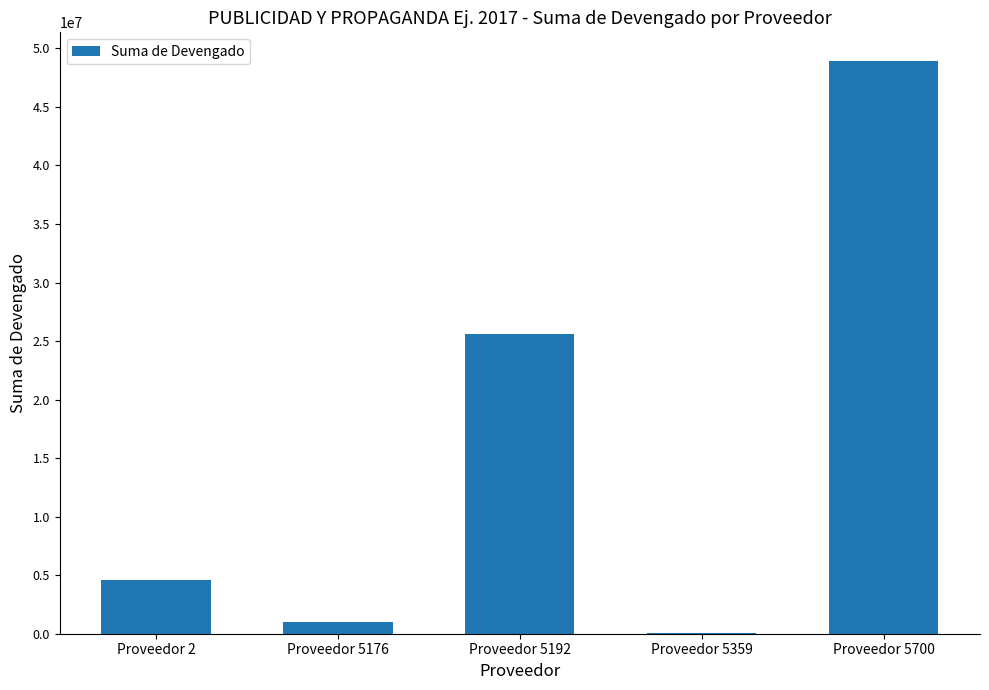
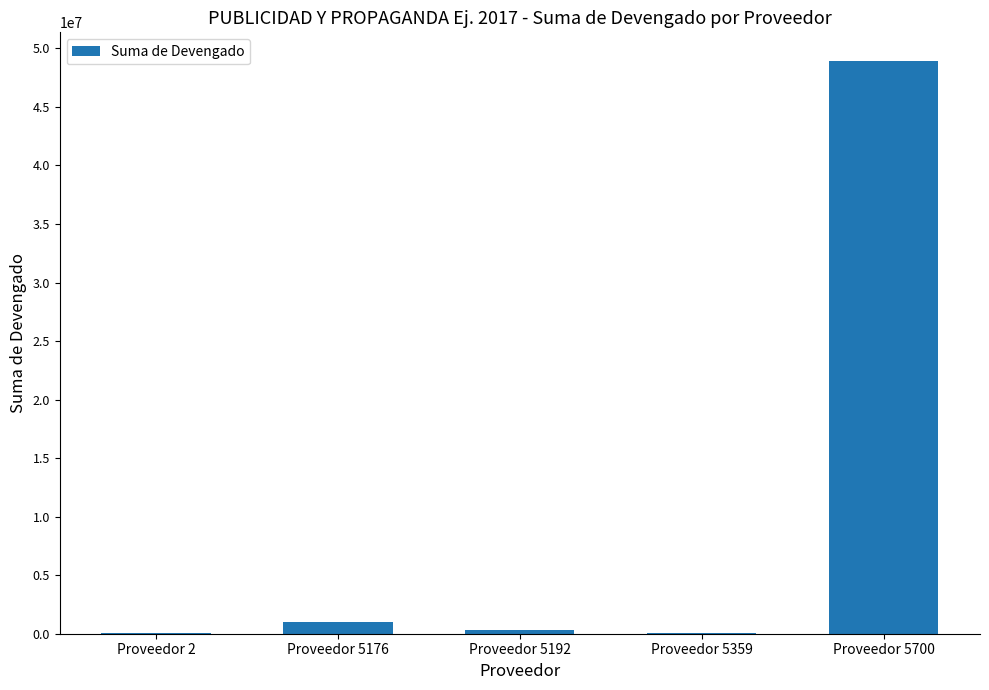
  {
-   "Proveedor 2": 4600000,
+   "Proveedor 2": 0,
    "Proveedor 5176": 1000000,
-   "Proveedor 5192": 25600000,
+   "Proveedor 5192": 300000,
    "Proveedor 5700": 48900000
  }
